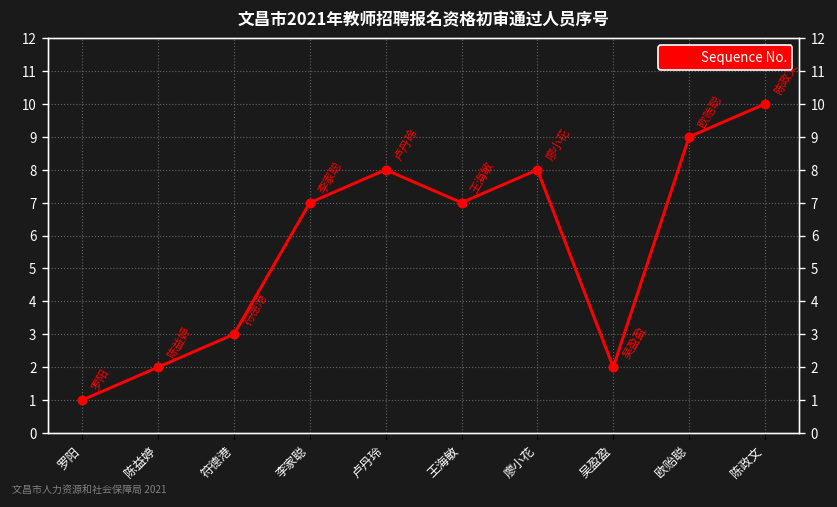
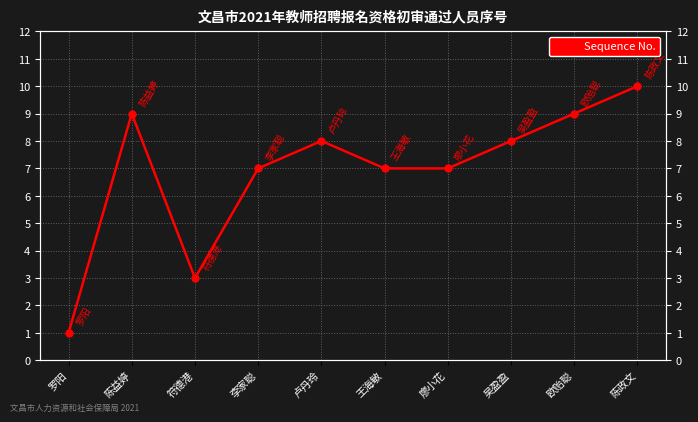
  {
    "罗阳": 1,
-   "陈益婷": 2,
+   "陈益婷": 9,
    "符德港": 3,
    "李家聪": 7,
    "卢丹玲": 8,
    "王海敏": 7,
-   "廖小花": 8,
-   "吴盈盈": 2,
+   "廖小花": 7,
+   "吴盈盈": 8,
    "欧贻聪": 9,
    "陈政文": 10
  }
